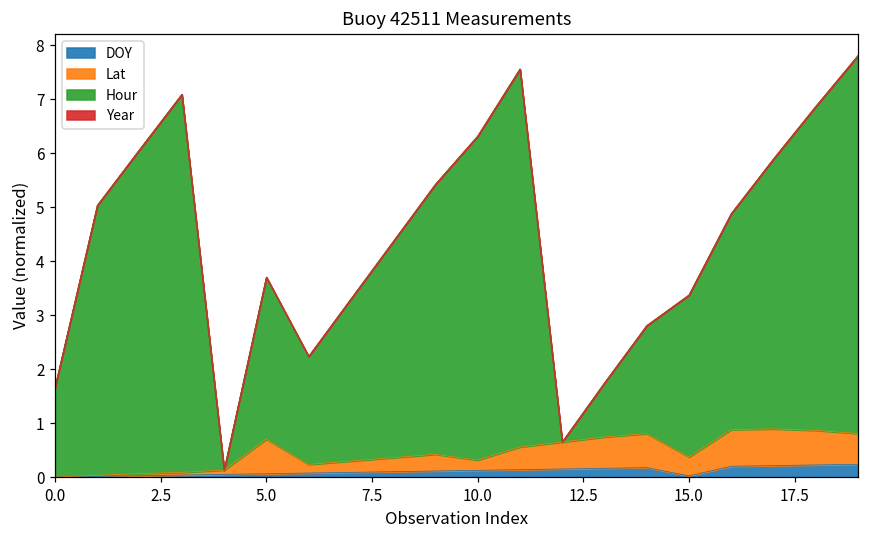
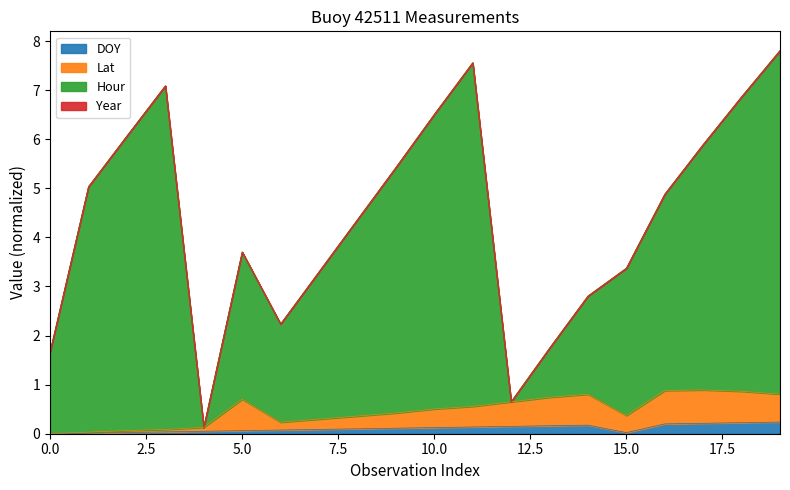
  {
    "DOY": {
      "5.0": 0.1,
      "10.0": 0.1,
      "15.0": 0.0
    },
    "Lat": {
      "5.0": 0.6,
-     "10.0": 0.2,
+     "10.0": 0.4,
      "15.0": 0.3
    }
  }
